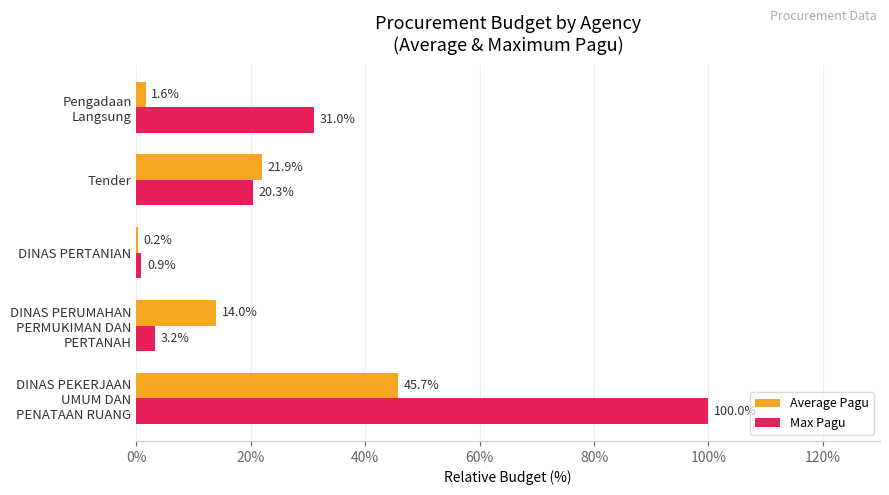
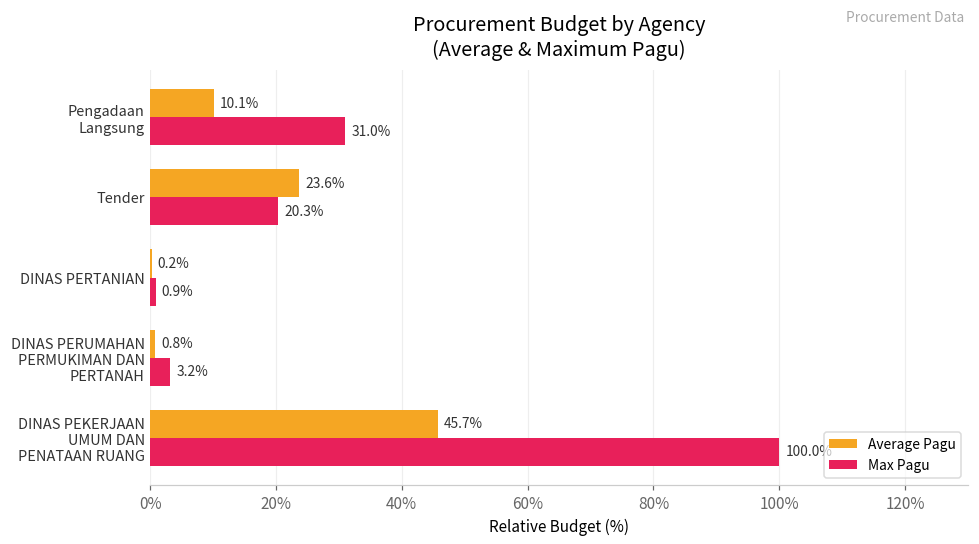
  {
    "Average Pagu": {
-     "Pengadaan Langsung": "1.6%",
-     "Tender": "21.9%",
+     "Pengadaan Langsung": "10.1%",
+     "Tender": "23.6%",
      "DINAS PERTANIAN": "0.2%",
-     "DINAS PERUMAHAN PERMUKIMAN DAN PERTANAH": "14.0%",
+     "DINAS PERUMAHAN PERMUKIMAN DAN PERTANAH": "0.8%",
      "DINAS PEKERJAAN UMUM DAN PENATAAN RUANG": "45.7%"
    },
    "Max Pagu": {
      "Pengadaan Langsung": "31.0%",
      "Tender": "20.3%",
      "DINAS PERTANIAN": "0.9%",
      "DINAS PERUMAHAN PERMUKIMAN DAN PERTANAH": "3.2%"
    }
  }
